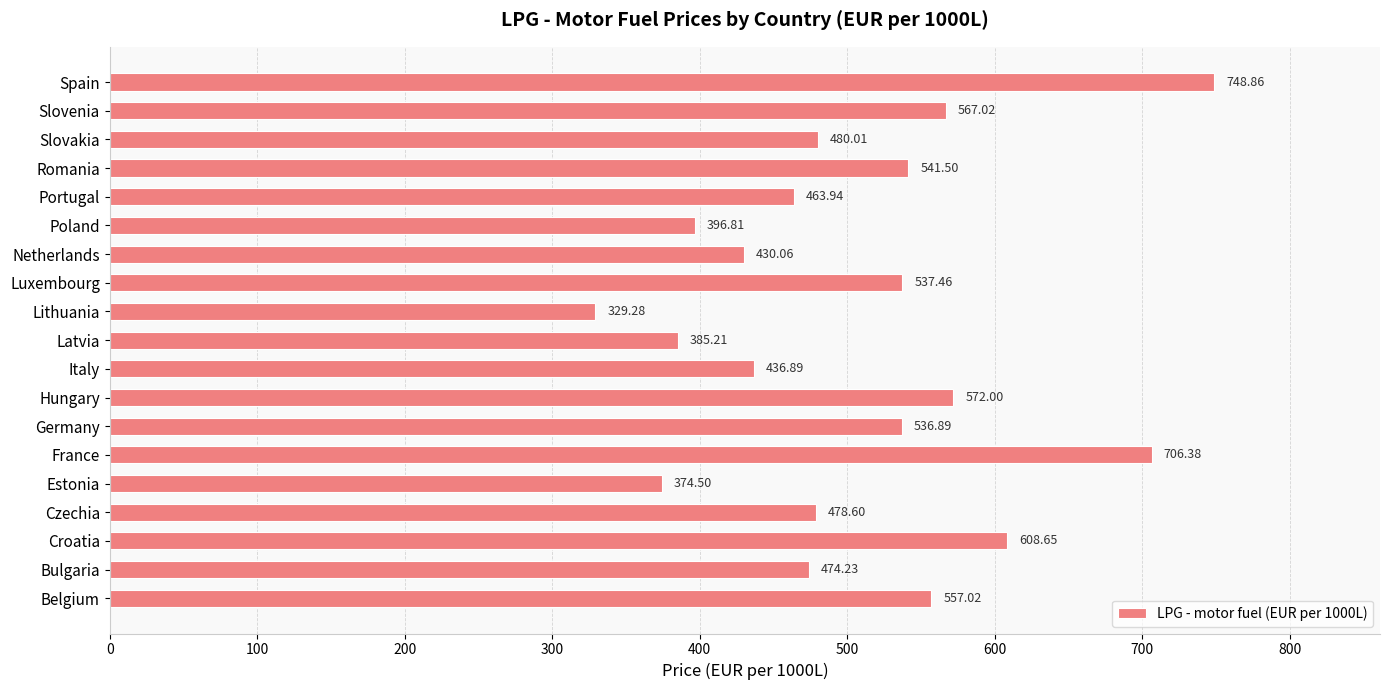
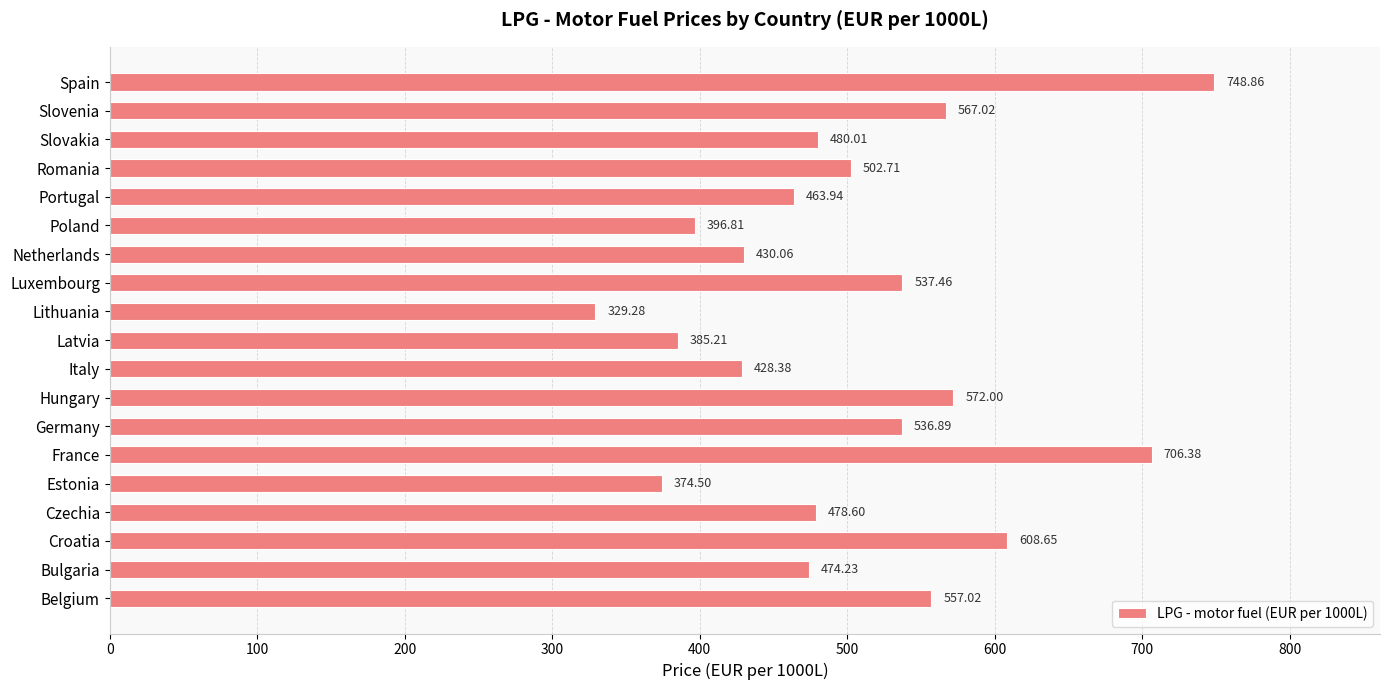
  {
    "Spain": 748.86,
    "Slovenia": 567.02,
    "Slovakia": 480.01,
-   "Romania": 541.50,
+   "Romania": 502.71,
    "Portugal": 463.94,
    "Poland": 396.81,
    "Netherlands": 430.06,
    "Luxembourg": 537.46,
    "Lithuania": 329.28,
    "Latvia": 385.21,
-   "Italy": 436.89,
+   "Italy": 428.38,
    "Hungary": 572.00,
    "Germany": 536.89,
    "France": 706.38,
    "Estonia": 374.50,
    "Czechia": 478.60,
    "Croatia": 608.65,
    "Bulgaria": 474.23,
    "Belgium": 557.02
  }
